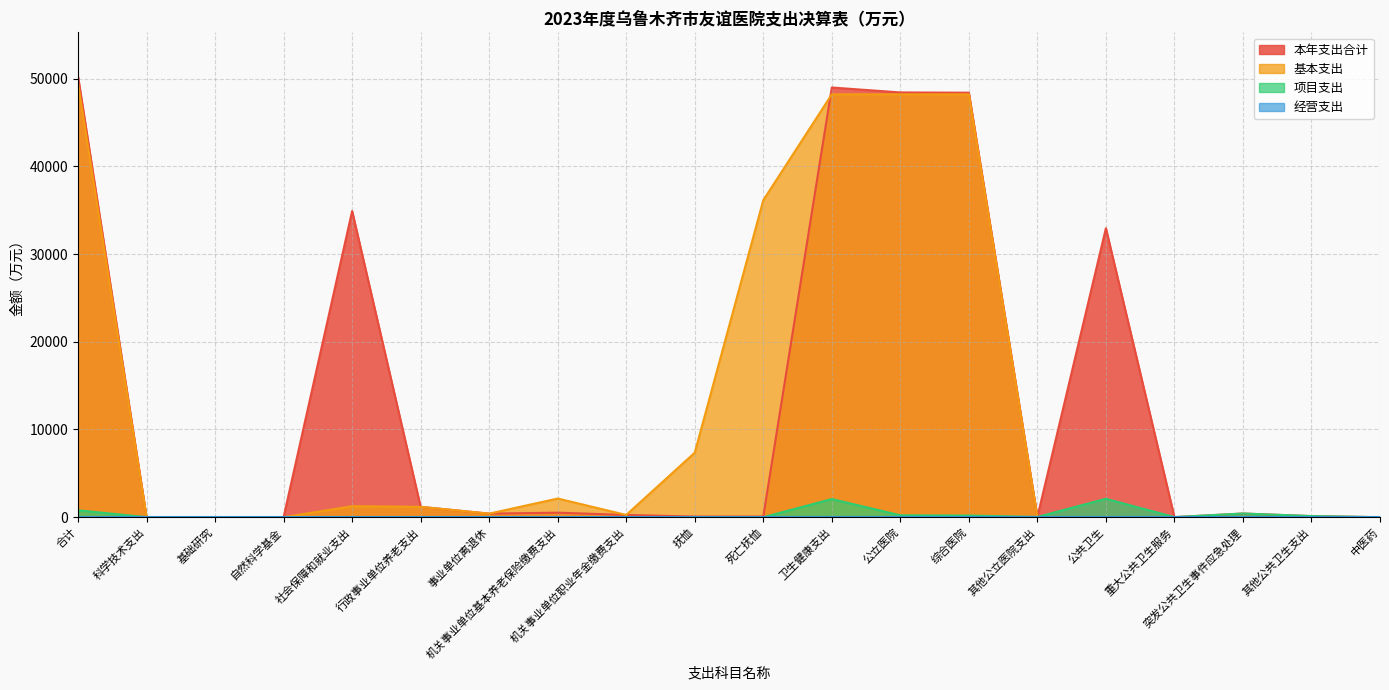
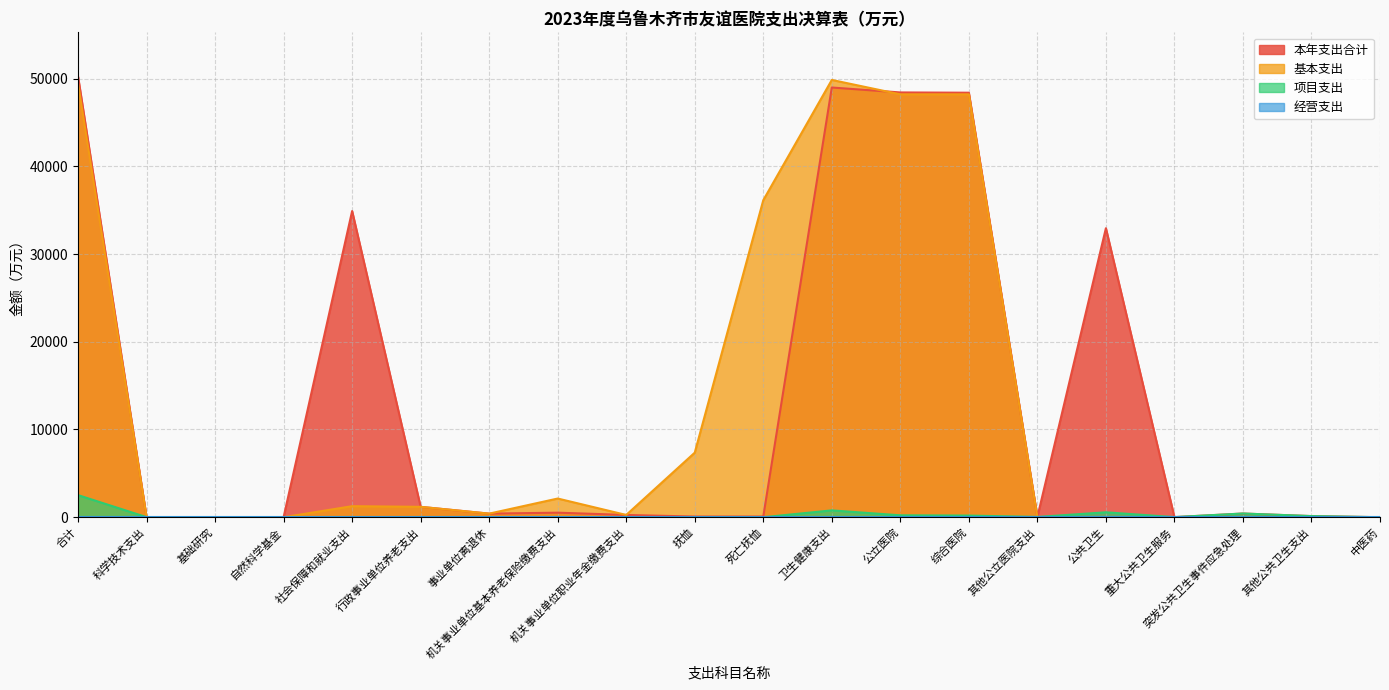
  {
    "本年支出合计": {
      "合计": 50000,
      "社会保障和就业支出": 35000,
      "机关事业单位基本养老保险缴费支出": 1000,
      "卫生健康支出": 49000,
      "公共卫生": 33000
    },
    "基本支出": {
      "合计": 49000,
      "社会保障和就业支出": 1000,
      "机关事业单位基本养老保险缴费支出": 2000,
      "抚恤": 7000,
      "死亡抚恤": 36000,
-     "卫生健康支出": 48000
+     "卫生健康支出": 50000
    },
    "项目支出": {
-     "合计": 1000,
-     "卫生健康支出": 2000,
-     "公共卫生": 2000
+     "合计": 3000,
+     "卫生健康支出": 1000,
+     "公共卫生": 1000
    },
    "经营支出": {
      "合计": 0,
      "卫生健康支出": 0
    }
  }
